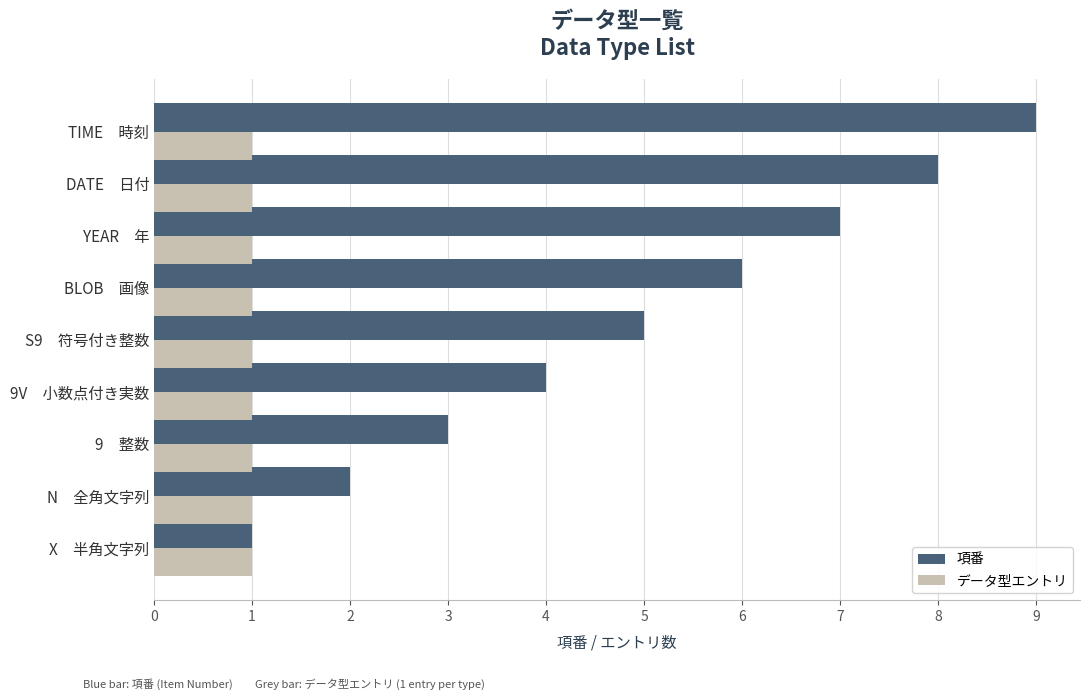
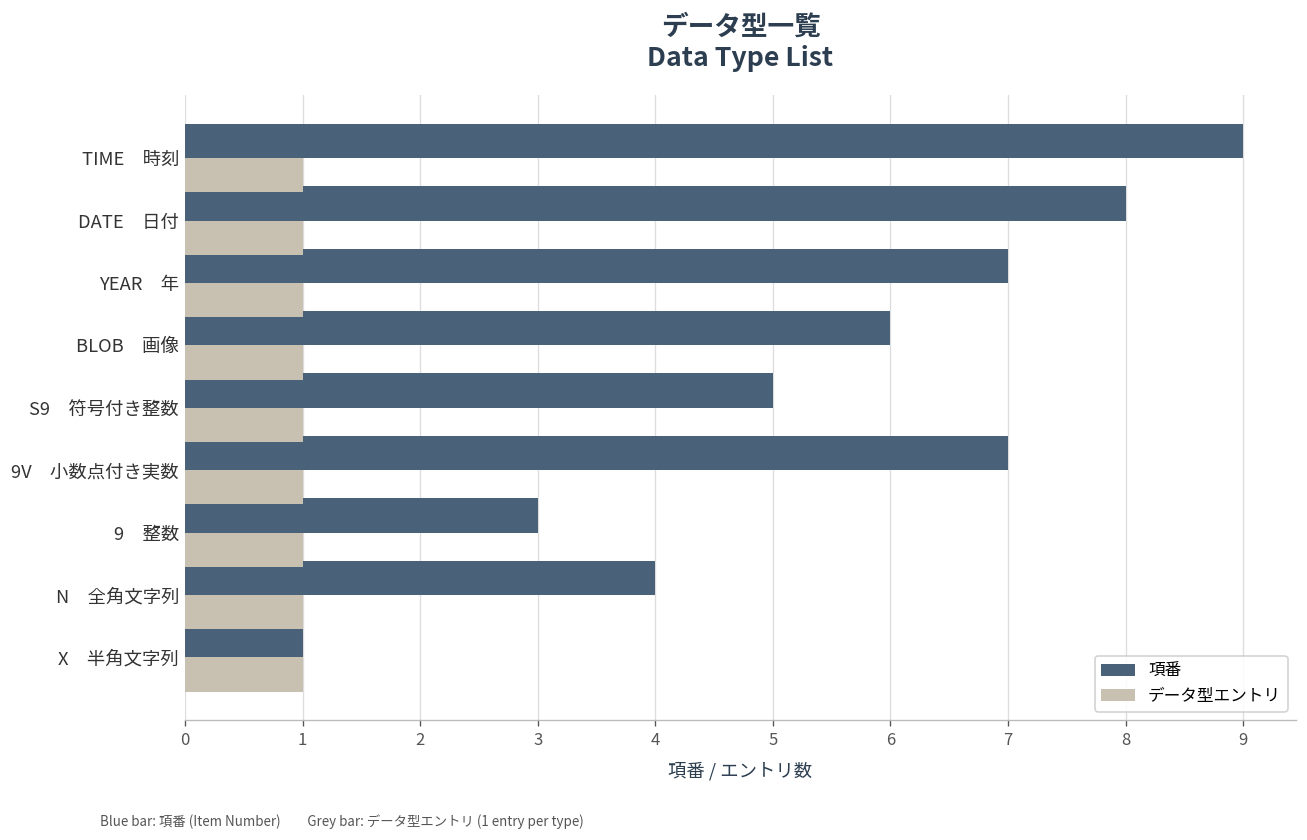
  {
    "項番": {
      "TIME 時刻": 9,
      "DATE 日付": 8,
      "YEAR 年": 7,
      "BLOB 画像": 6,
      "S9 符号付き整数": 5,
-     "9V 小数点付き実数": 4,
+     "9V 小数点付き実数": 7,
      "9 整数": 3,
-     "N 全角文字列": 2,
+     "N 全角文字列": 4,
      "X 半角文字列": 1
    },
    "データ型エントリ": {
      "TIME 時刻": 1,
      "DATE 日付": 1,
      "YEAR 年": 1,
      "BLOB 画像": 1,
      "S9 符号付き整数": 1,
      "9V 小数点付き実数": 1,
      "9 整数": 1,
      "N 全角文字列": 1,
      "X 半角文字列": 1
    }
  }
